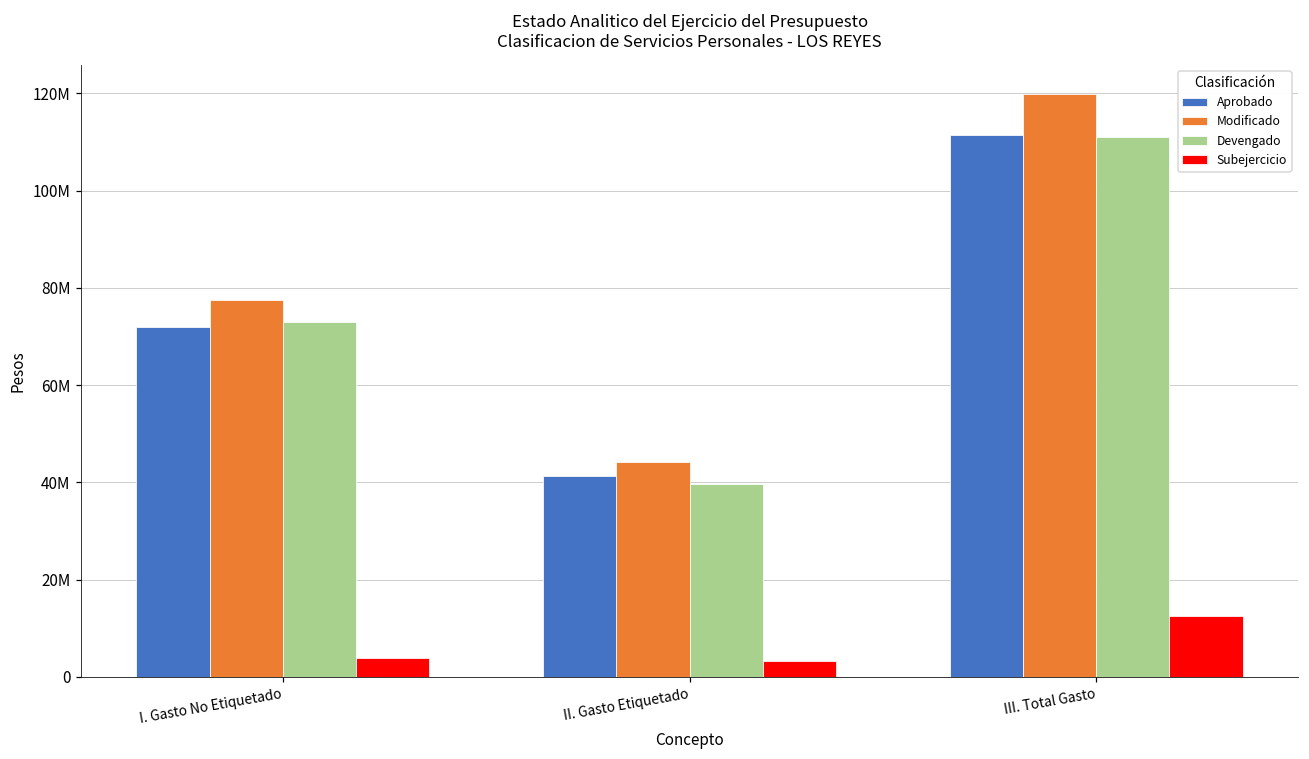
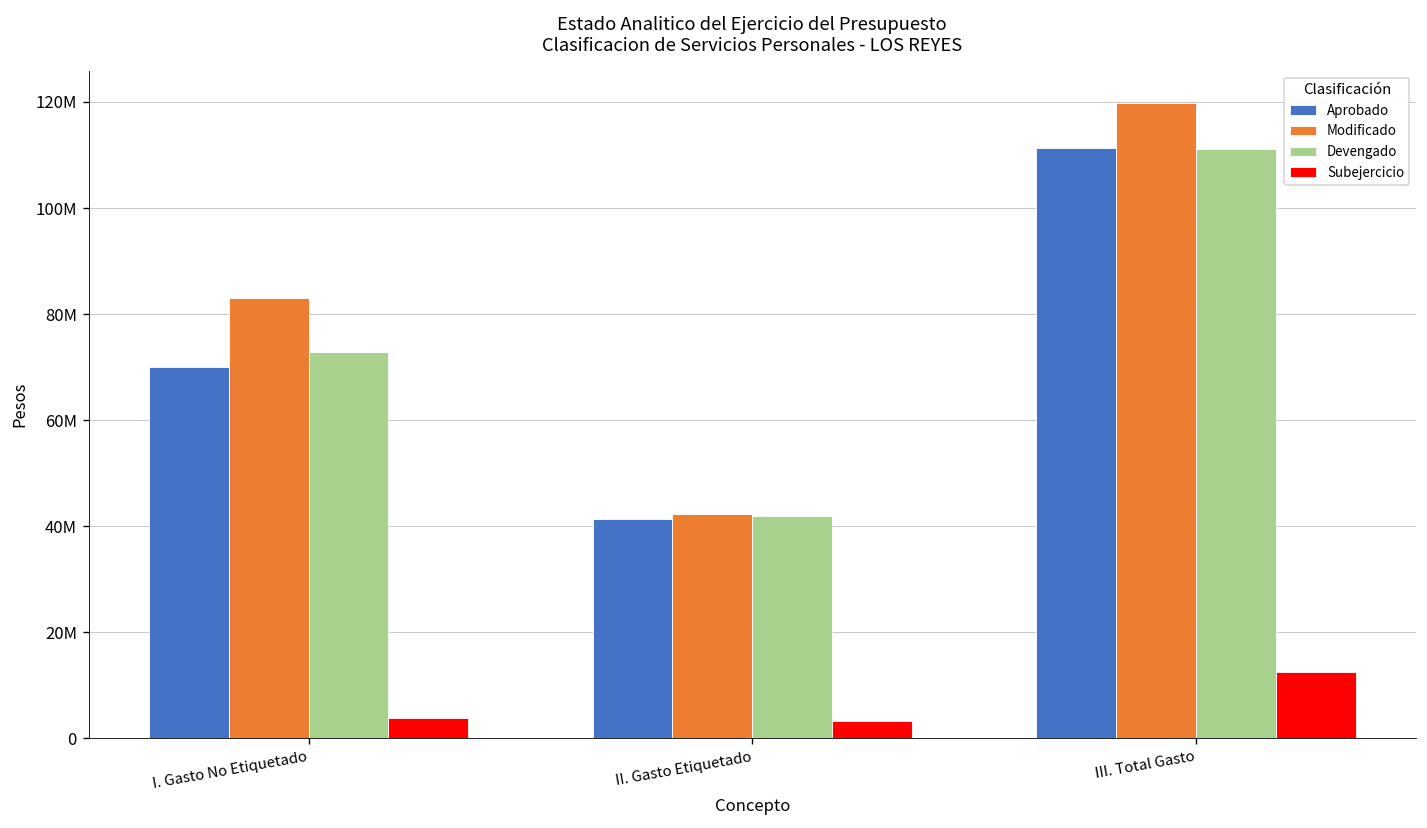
  {
    "Aprobado": {
-     "I. Gasto No Etiquetado": 72000000,
+     "I. Gasto No Etiquetado": 70000000,
      "II. Gasto Etiquetado": 41000000,
      "III. Total Gasto": 111000000
    },
    "Modificado": {
-     "I. Gasto No Etiquetado": 77000000,
-     "II. Gasto Etiquetado": 44000000,
+     "I. Gasto No Etiquetado": 83000000,
+     "II. Gasto Etiquetado": 42000000,
      "III. Total Gasto": 120000000
    },
    "Devengado": {
      "I. Gasto No Etiquetado": 73000000,
-     "II. Gasto Etiquetado": 40000000,
+     "II. Gasto Etiquetado": 42000000,
      "III. Total Gasto": 111000000
    },
    "Subejercicio": {
      "I. Gasto No Etiquetado": 4000000,
      "II. Gasto Etiquetado": 3000000,
      "III. Total Gasto": 12000000
    }
  }
